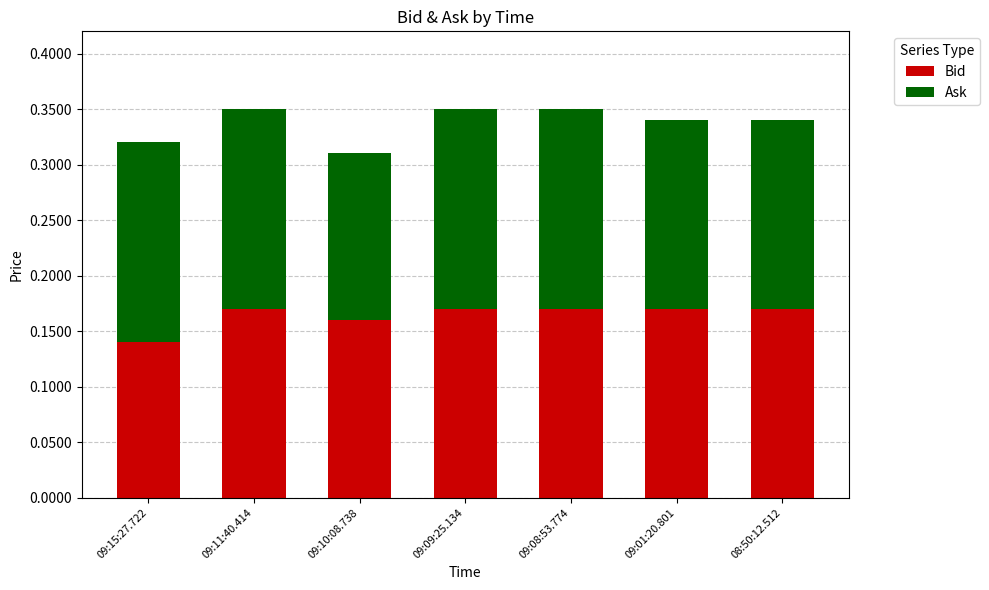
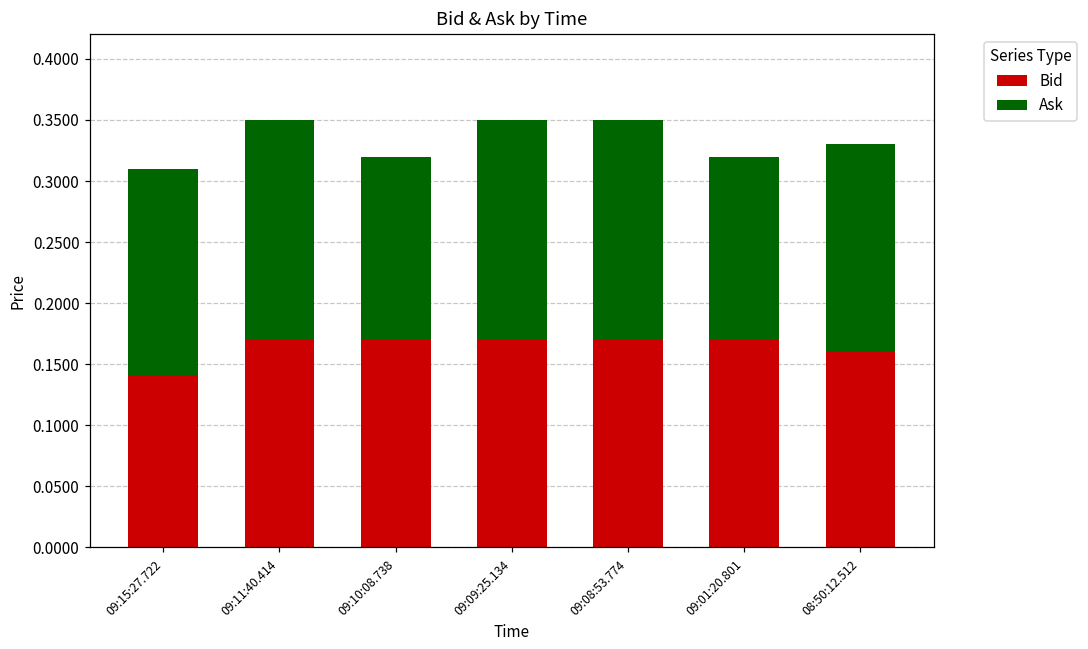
  {
    "Bid": {
      "09:15:27.722": 0.14,
      "09:11:40.414": 0.17,
-     "09:10:08.738": 0.16,
+     "09:10:08.738": 0.17,
      "09:09:25.134": 0.17,
      "09:08:53.774": 0.17,
      "09:01:20.801": 0.17,
-     "08:50:12.512": 0.17
+     "08:50:12.512": 0.16
    },
    "Ask": {
-     "09:15:27.722": 0.18,
+     "09:15:27.722": 0.17,
      "09:11:40.414": 0.18,
      "09:10:08.738": 0.15,
      "09:09:25.134": 0.18,
      "09:08:53.774": 0.18,
-     "09:01:20.801": 0.17,
+     "09:01:20.801": 0.15,
      "08:50:12.512": 0.17
    }
  }
